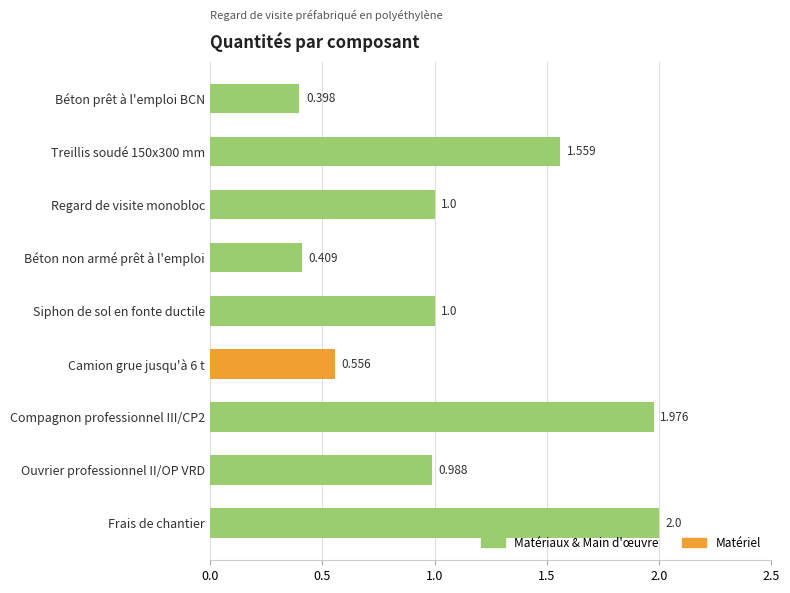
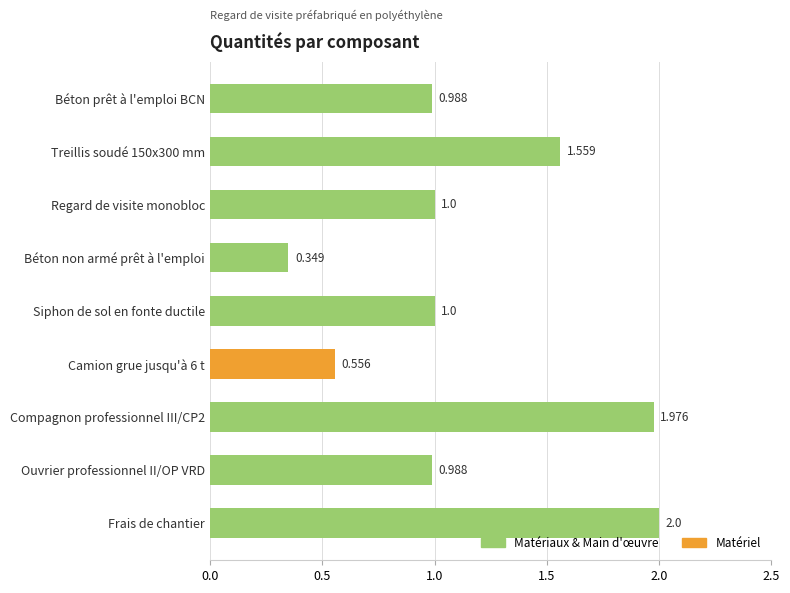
  {
-   "Béton prêt à l'emploi BCN": 0.398,
+   "Béton prêt à l'emploi BCN": 0.988,
    "Treillis soudé 150x300 mm": 1.559,
    "Regard de visite monobloc": 1.0,
-   "Béton non armé prêt à l'emploi": 0.409,
+   "Béton non armé prêt à l'emploi": 0.349,
    "Siphon de sol en fonte ductile": 1.0,
    "Camion grue jusqu'à 6 t": 0.556,
    "Compagnon professionnel III/CP2": 1.976,
    "Ouvrier professionnel II/OP VRD": 0.988,
    "Frais de chantier": 2.0
  }
